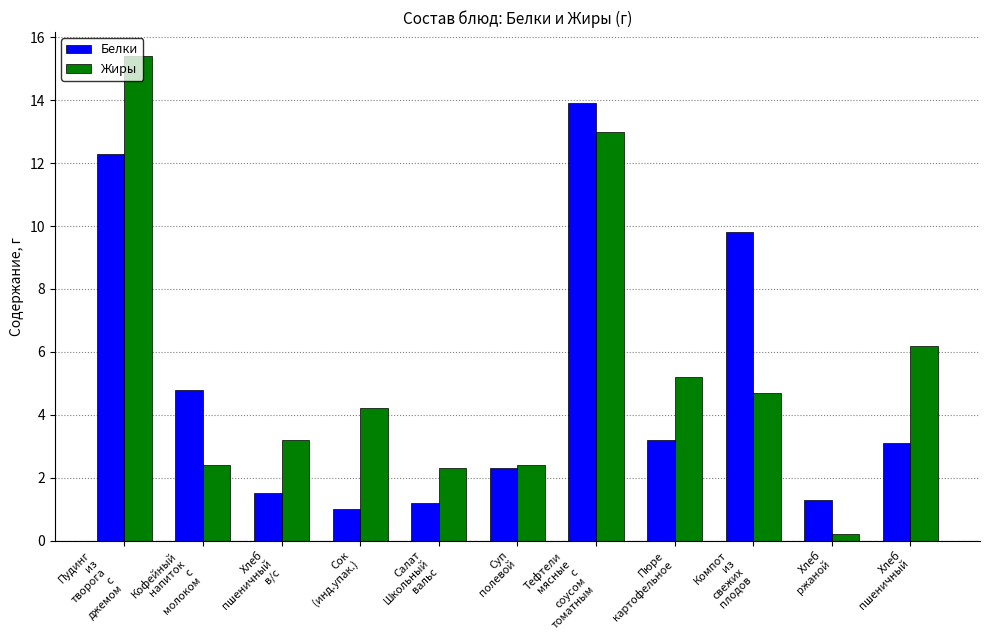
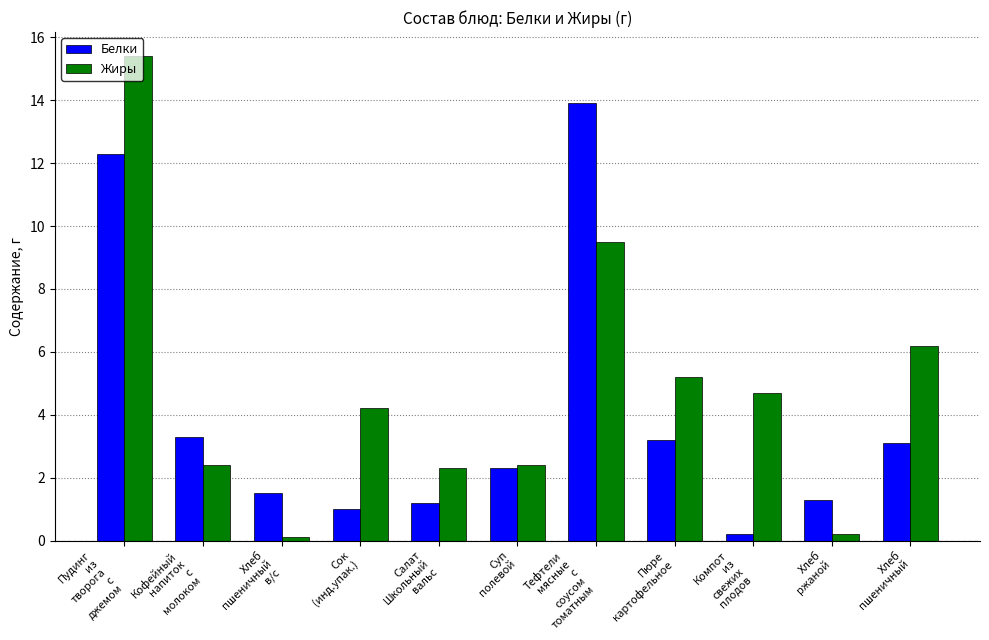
  {
    "Белки": {
      "Пудинг из творога с джемом": 12.3,
-     "Кофейный напиток с молоком": 4.8,
+     "Кофейный напиток с молоком": 3.3,
      "Хлеб пшеничный в/с": 1.5,
      "Сок (инд.упак.)": 1.0,
      "Салат Школьный вальс": 1.2,
      "Суп полевой": 2.3,
      "Тефтели мясные с соусом томатным": 13.9,
      "Пюре картофельное": 3.2,
-     "Компот из свежих плодов": 9.8,
+     "Компот из свежих плодов": 0.2,
      "Хлеб ржаной": 1.3,
      "Хлеб пшеничный": 3.1
    },
    "Жиры": {
      "Кофейный напиток с молоком": 2.4,
-     "Хлеб пшеничный в/с": 3.2,
+     "Хлеб пшеничный в/с": 0.1,
      "Сок (инд.упак.)": 4.2,
      "Салат Школьный вальс": 2.3,
      "Суп полевой": 2.4,
-     "Тефтели мясные с соусом томатным": 13.0,
+     "Тефтели мясные с соусом томатным": 9.5,
      "Пюре картофельное": 5.2,
      "Компот из свежих плодов": 4.7,
      "Хлеб ржаной": 0.2,
      "Хлеб пшеничный": 6.2
    }
  }
